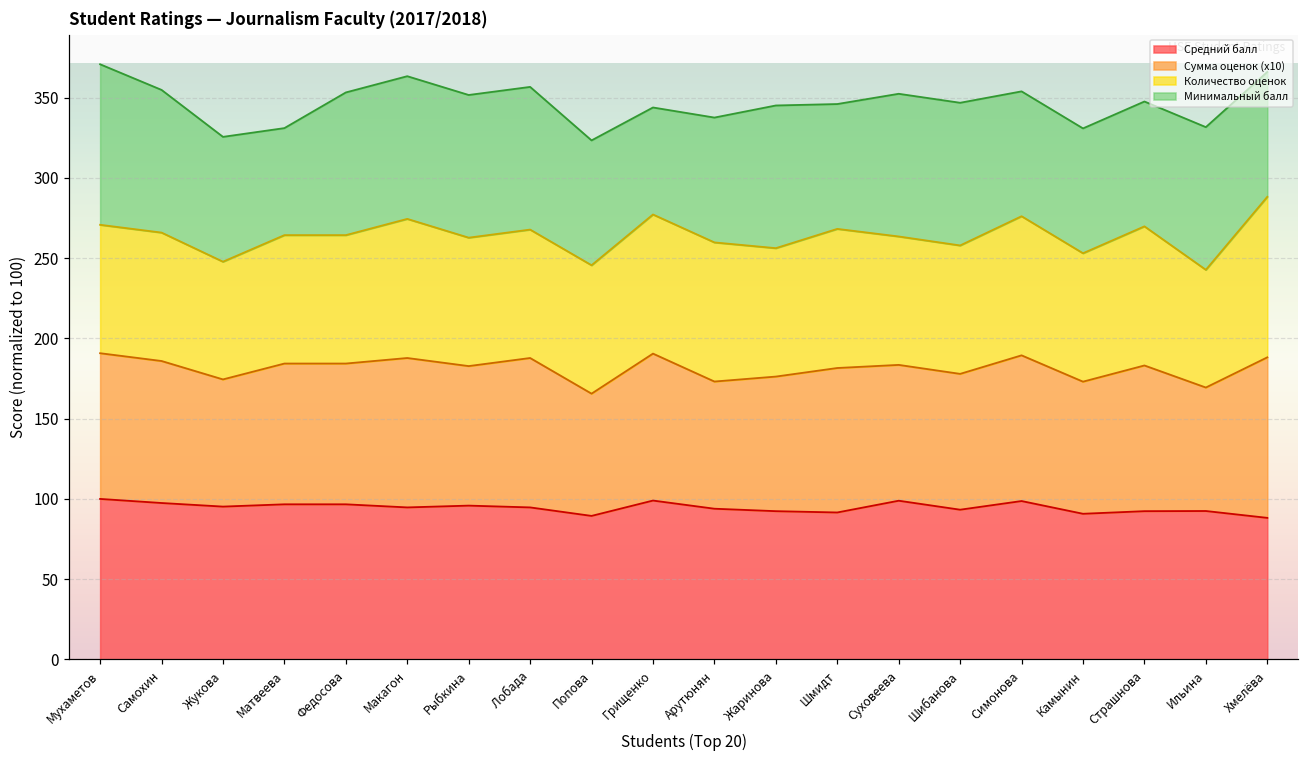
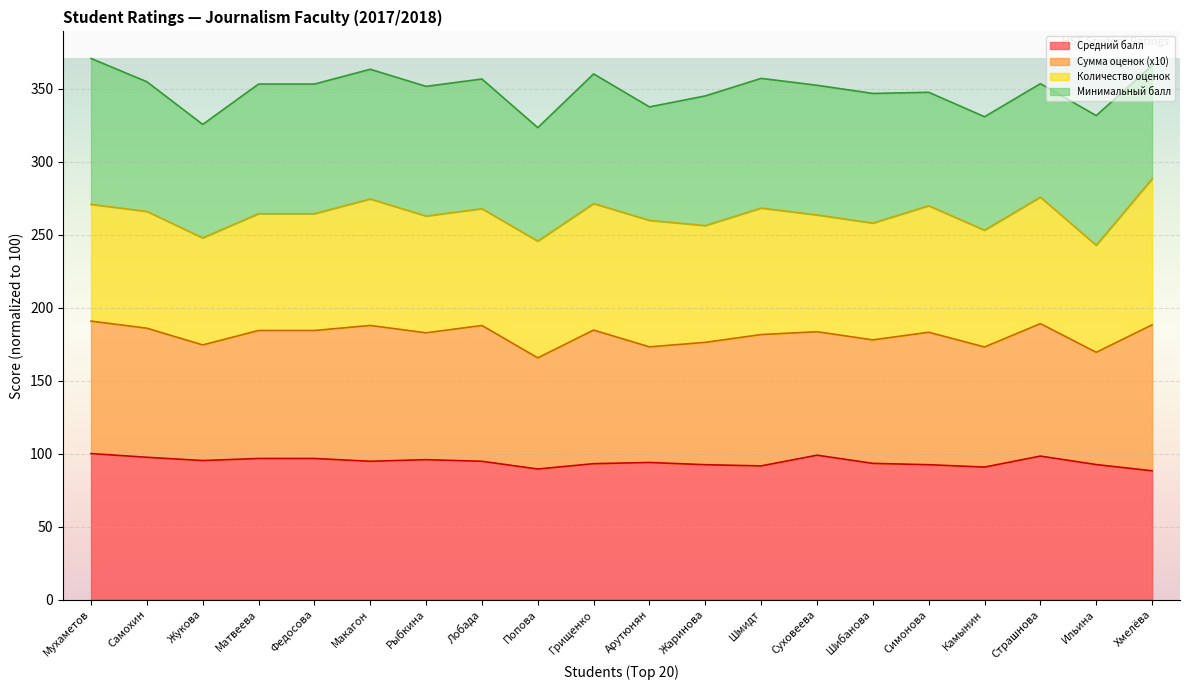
  {
    "Средний балл": {
      "Мухаметов": 100,
      "Самохин": 97,
      "Жукова": 95,
      "Матвеева": 97,
      "Федосова": 97,
      "Макагон": 95,
      "Рыбкина": 96,
      "Лобада": 95,
      "Попова": 89,
-     "Грищенко": 99,
+     "Грищенко": 93,
      "Арутюнян": 94,
      "Жаринова": 92,
      "Шмидт": 92,
      "Суховеева": 99,
      "Шибанова": 93,
-     "Симонова": 99,
+     "Симонова": 92,
      "Камынин": 91,
-     "Страшнова": 92,
+     "Страшнова": 98,
      "Ильина": 92,
      "Хмелёва": 88
    },
    "Сумма оценок (x10)": {
      "Мухаметов": 91,
      "Самохин": 88,
      "Жукова": 79,
      "Матвеева": 88,
      "Федосова": 88,
      "Макагон": 93,
      "Рыбкина": 87,
      "Лобада": 93,
      "Попова": 76,
      "Грищенко": 92,
      "Арутюнян": 79,
      "Жаринова": 84,
      "Шмидт": 90,
      "Суховеева": 85,
      "Шибанова": 85,
      "Симонова": 91,
      "Камынин": 82,
      "Страшнова": 91,
      "Ильина": 77,
      "Хмелёва": 100
    },
    "Количество оценок": {
      "Мухаметов": 80,
      "Самохин": 80,
      "Жукова": 73,
      "Матвеева": 80,
      "Федосова": 80,
      "Макагон": 87,
      "Рыбкина": 80,
      "Лобада": 80,
      "Попова": 80,
      "Грищенко": 87,
      "Арутюнян": 87,
      "Жаринова": 80,
      "Шмидт": 87,
      "Суховеева": 80,
      "Шибанова": 80,
      "Симонова": 87,
      "Камынин": 80,
      "Страшнова": 87,
      "Ильина": 73,
      "Хмелёва": 100
    },
    "Минимальный балл": {
      "Мухаметов": 100,
      "Самохин": 89,
      "Жукова": 78,
-     "Матвеева": 67,
+     "Матвеева": 89,
      "Федосова": 89,
      "Макагон": 89,
      "Рыбкина": 89,
      "Лобада": 89,
      "Попова": 78,
-     "Грищенко": 67,
+     "Грищенко": 89,
      "Арутюнян": 78,
      "Жаринова": 89,
-     "Шмидт": 78,
+     "Шмидт": 89,
      "Суховеева": 89,
      "Шибанова": 89,
      "Симонова": 78,
      "Камынин": 78,
      "Страшнова": 78,
      "Ильина": 89
    }
  }
